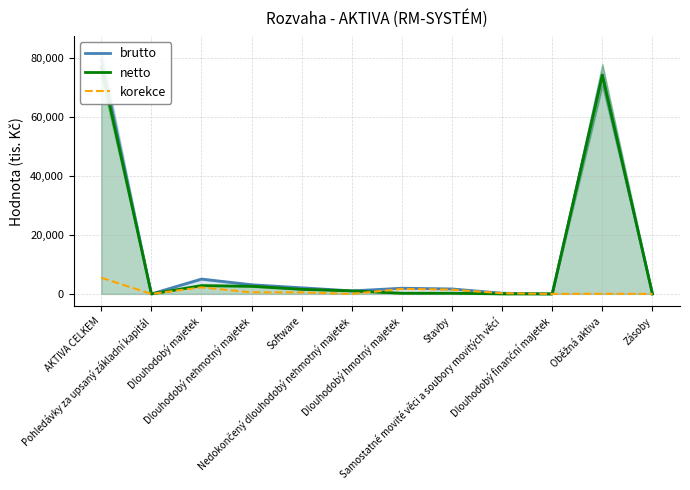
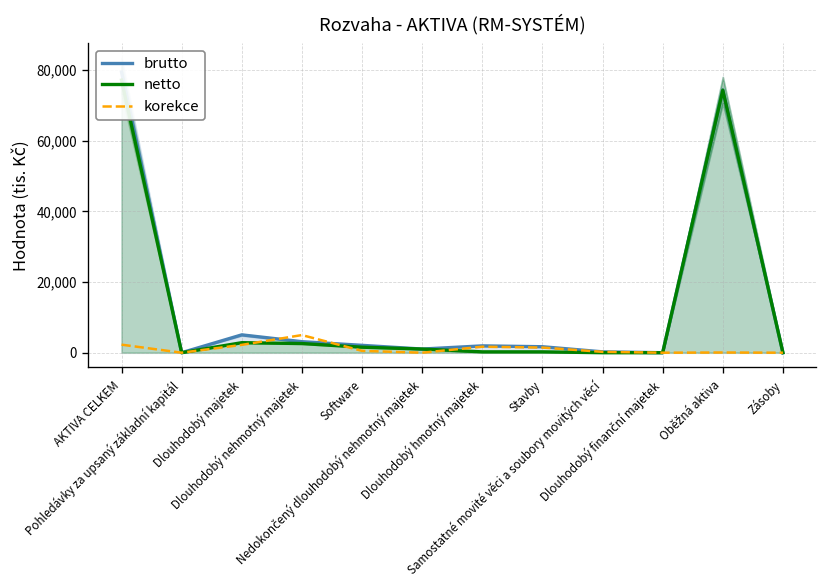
  {
    "korekce": {
-     "AKTIVA CELKEM": "5,000",
-     "Dlouhodobý nehmotný majetek": "1,000",
+     "AKTIVA CELKEM": "2,000",
+     "Dlouhodobý nehmotný majetek": "5,000",
      "Software": "1,000",
      "Nedokončený dlouhodobý nehmotný majetek": "0",
      "Oběžná aktiva": "0"
    }
  }
